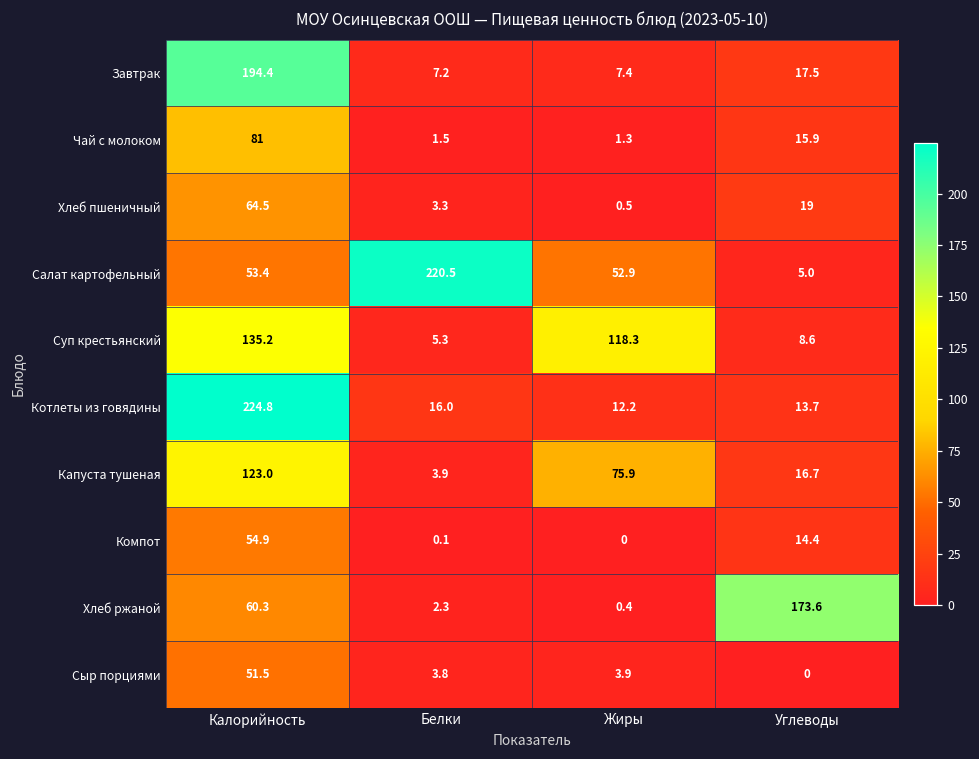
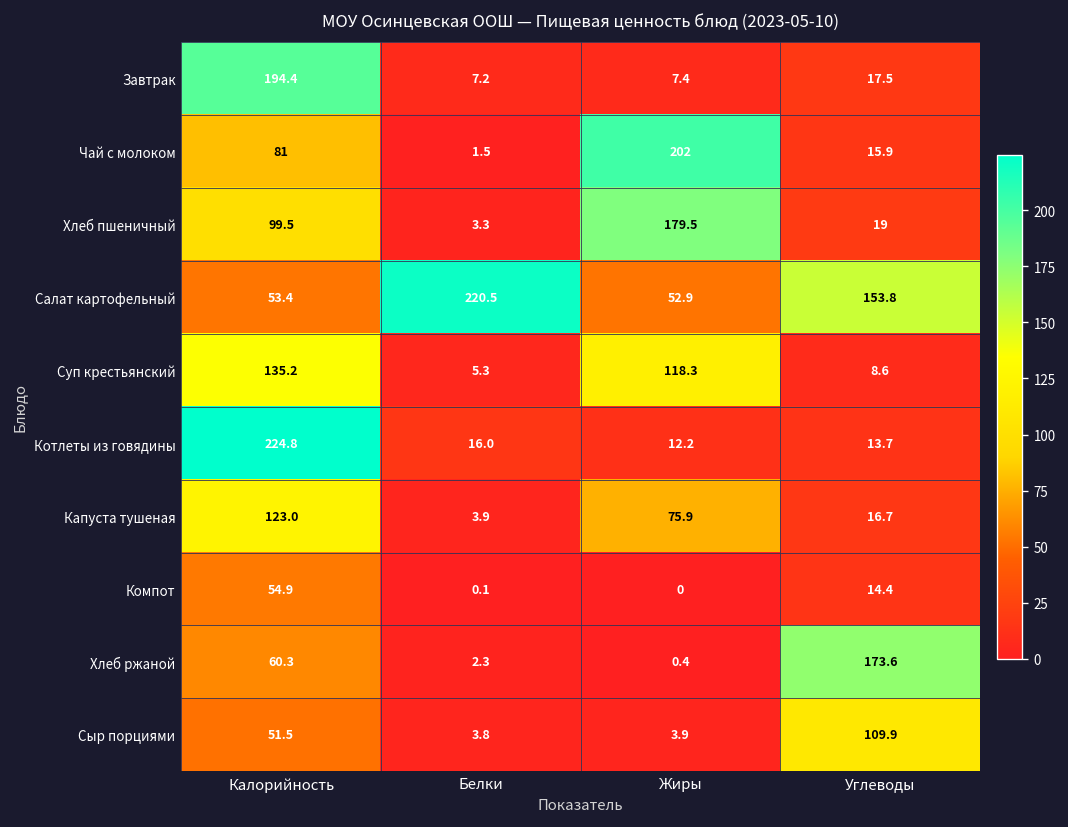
  {
    "Завтрак": {
      "Калорийность": 194.4,
      "Белки": 7.2,
      "Жиры": 7.4,
      "Углеводы": 17.5
    },
    "Чай с молоком": {
      "Калорийность": 81,
      "Белки": 1.5,
-     "Жиры": 1.3,
+     "Жиры": 202,
      "Углеводы": 15.9
    },
    "Хлеб пшеничный": {
-     "Калорийность": 64.5,
+     "Калорийность": 99.5,
      "Белки": 3.3,
-     "Жиры": 0.5,
+     "Жиры": 179.5,
      "Углеводы": 19
    },
    "Салат картофельный": {
      "Калорийность": 53.4,
      "Белки": 220.5,
      "Жиры": 52.9,
-     "Углеводы": 5.0
+     "Углеводы": 153.8
    },
    "Суп крестьянский": {
      "Калорийность": 135.2,
      "Белки": 5.3,
      "Жиры": 118.3,
      "Углеводы": 8.6
    },
    "Котлеты из говядины": {
      "Калорийность": 224.8,
      "Белки": 16.0,
      "Жиры": 12.2,
      "Углеводы": 13.7
    },
    "Капуста тушеная": {
      "Калорийность": 123.0,
      "Белки": 3.9,
      "Жиры": 75.9,
      "Углеводы": 16.7
    },
    "Компот": {
      "Калорийность": 54.9,
      "Белки": 0.1,
      "Жиры": 0,
      "Углеводы": 14.4
    },
    "Хлеб ржаной": {
      "Калорийность": 60.3,
      "Белки": 2.3,
      "Жиры": 0.4,
      "Углеводы": 173.6
    },
    "Сыр порциями": {
      "Калорийность": 51.5,
      "Белки": 3.8,
      "Жиры": 3.9,
-     "Углеводы": 0
+     "Углеводы": 109.9
    }
  }
